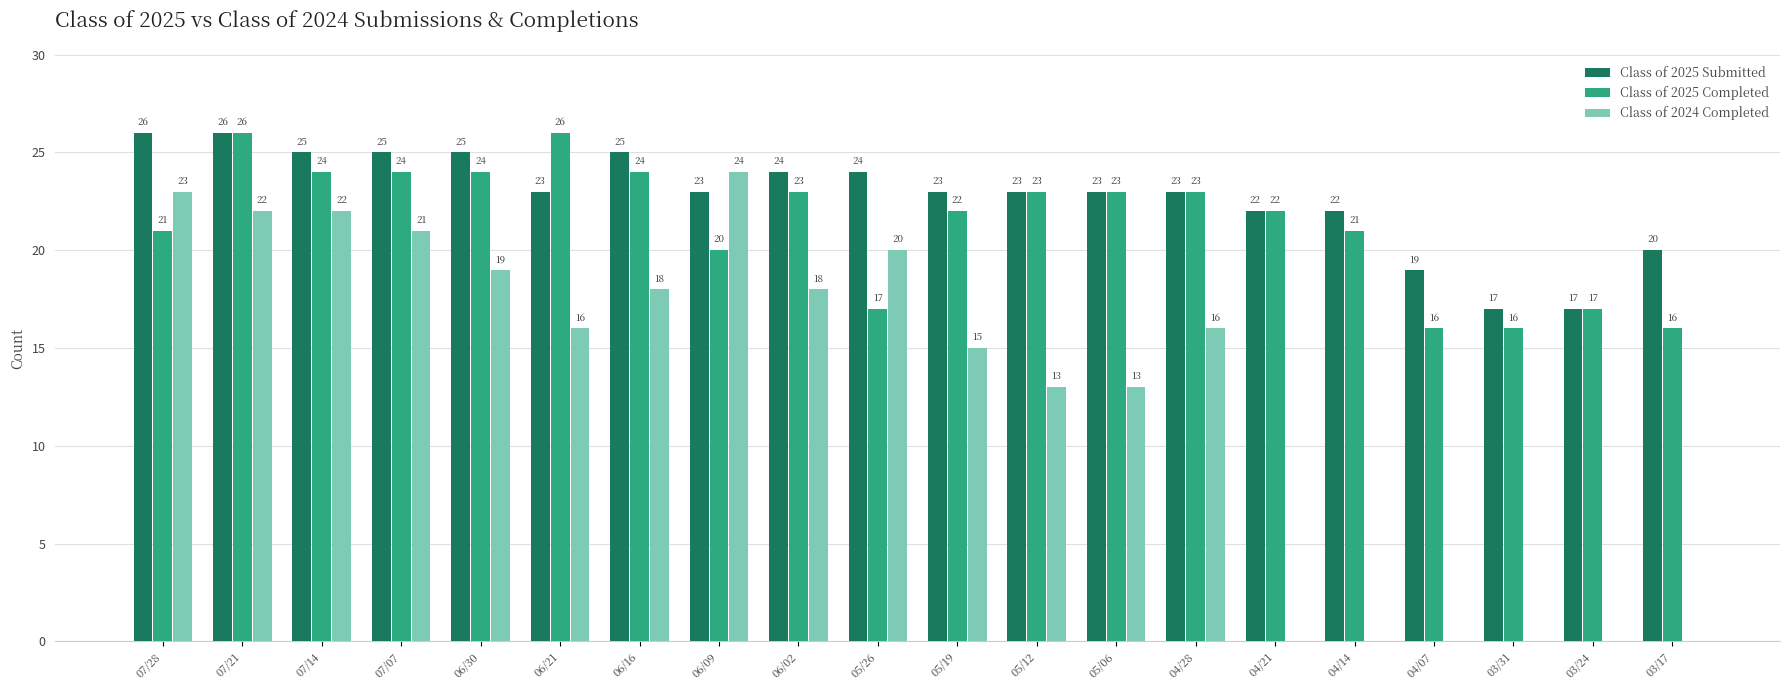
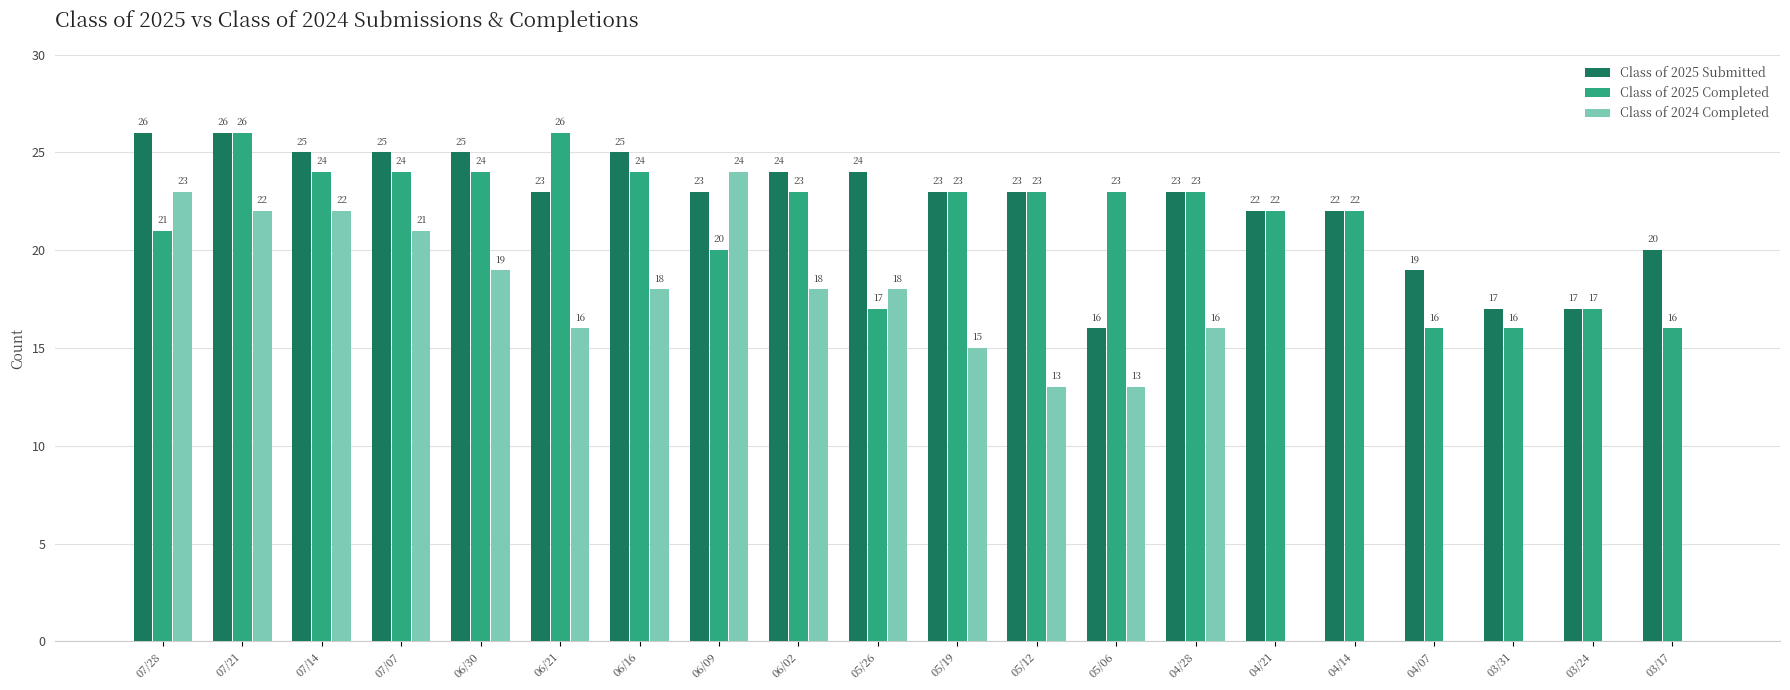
  {
    "Class of 2025 Submitted": {
      "07/28": 26,
      "07/21": 26,
      "07/14": 25,
      "07/07": 25,
      "06/30": 25,
      "06/21": 23,
      "06/16": 25,
      "06/09": 23,
      "06/02": 24,
      "05/26": 24,
      "05/19": 23,
      "05/12": 23,
-     "05/06": 23,
+     "05/06": 16,
      "04/28": 23,
      "04/21": 22,
      "04/14": 22,
      "04/07": 19,
      "03/31": 17,
      "03/24": 17,
      "03/17": 20
    },
    "Class of 2025 Completed": {
      "07/28": 21,
      "07/21": 26,
      "07/14": 24,
      "07/07": 24,
      "06/30": 24,
      "06/21": 26,
      "06/16": 24,
      "06/09": 20,
      "06/02": 23,
      "05/26": 17,
-     "05/19": 22,
+     "05/19": 23,
      "05/12": 23,
      "05/06": 23,
      "04/28": 23,
      "04/21": 22,
-     "04/14": 21,
+     "04/14": 22,
      "04/07": 16,
      "03/31": 16,
      "03/24": 17,
      "03/17": 16
    },
    "Class of 2024 Completed": {
      "07/28": 23,
      "07/21": 22,
      "07/14": 22,
      "07/07": 21,
      "06/30": 19,
      "06/21": 16,
      "06/16": 18,
      "06/09": 24,
      "06/02": 18,
-     "05/26": 20,
+     "05/26": 18,
      "05/19": 15,
      "05/12": 13,
      "05/06": 13,
      "04/28": 16
    }
  }
